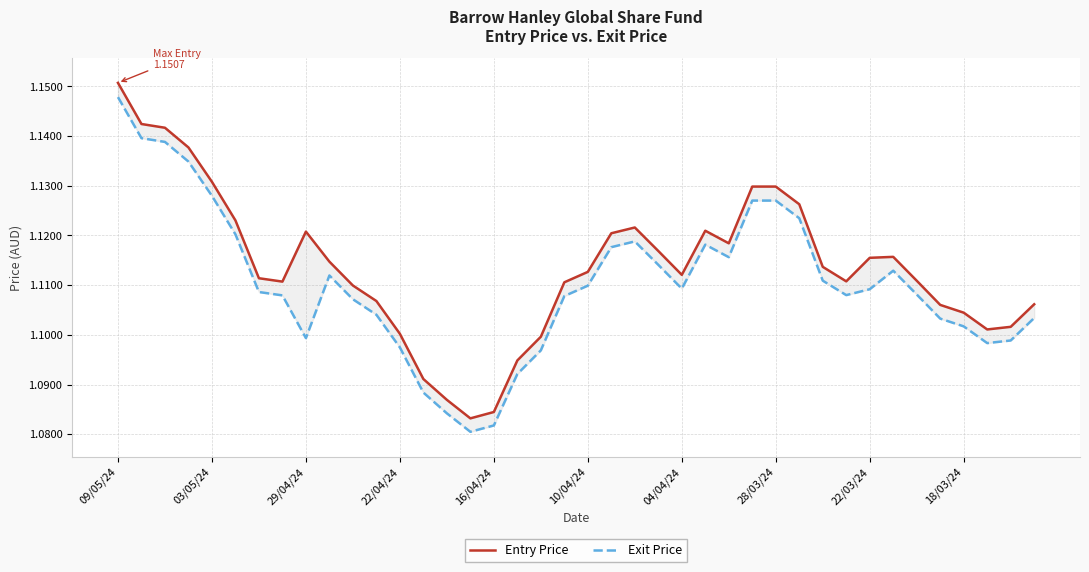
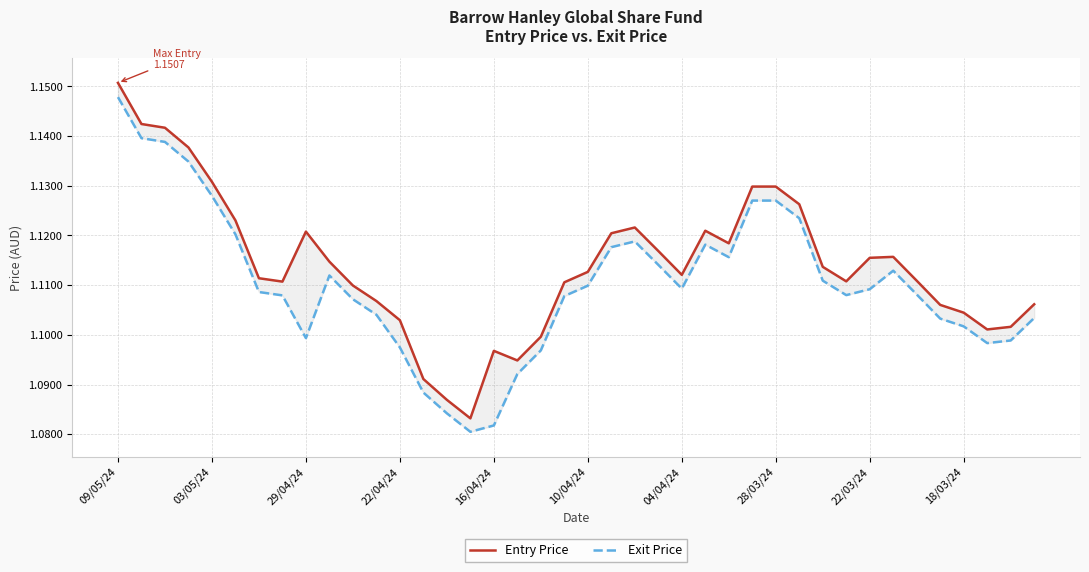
  {
    "Entry Price": {
      "03/05/24": 1.131,
      "29/04/24": 1.121,
-     "22/04/24": 1.100,
-     "16/04/24": 1.084,
+     "22/04/24": 1.103,
+     "16/04/24": 1.097,
      "10/04/24": 1.113,
      "04/04/24": 1.112,
      "28/03/24": 1.130,
      "22/03/24": 1.115,
      "18/03/24": 1.104
    },
    "Exit Price": {
      "09/05/24": 1.148,
      "03/05/24": 1.128,
      "29/04/24": 1.099,
      "22/04/24": 1.097,
      "16/04/24": 1.082,
      "10/04/24": 1.110,
      "04/04/24": 1.109,
      "28/03/24": 1.127,
      "22/03/24": 1.109,
      "18/03/24": 1.102
    }
  }
